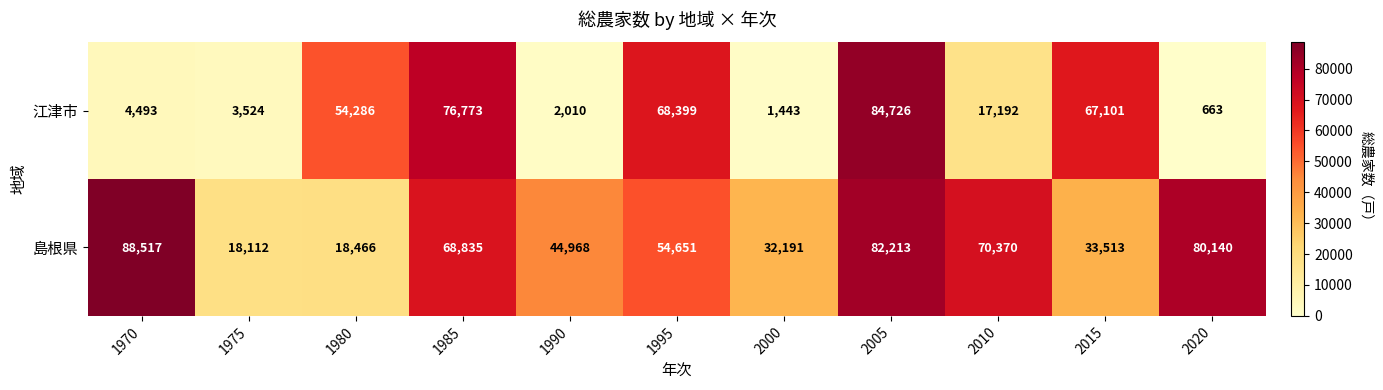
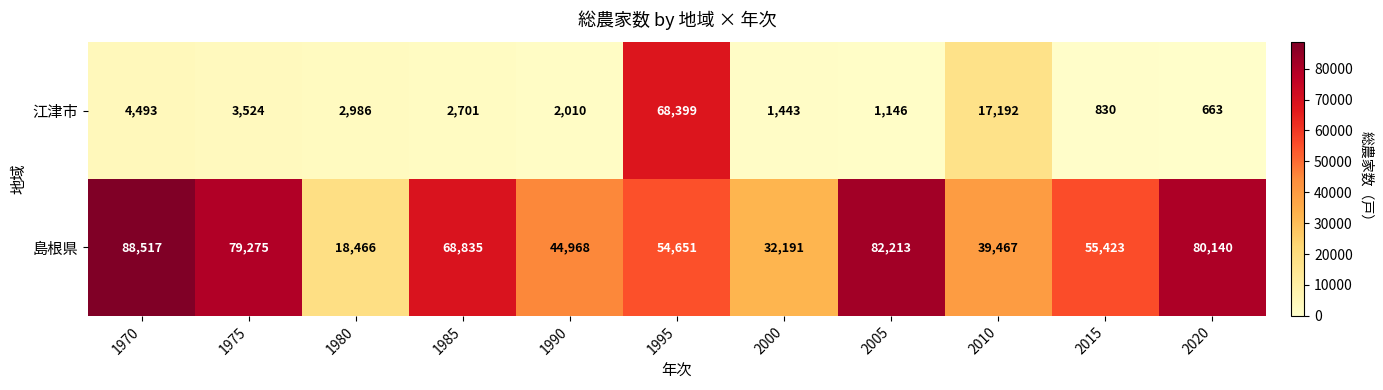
  {
    "江津市": {
      "1970": "4,493",
      "1975": "3,524",
-     "1980": "54,286",
-     "1985": "76,773",
+     "1980": "2,986",
+     "1985": "2,701",
      "1990": "2,010",
      "1995": "68,399",
      "2000": "1,443",
-     "2005": "84,726",
+     "2005": "1,146",
      "2010": "17,192",
-     "2015": "67,101",
+     "2015": "830",
      "2020": "663"
    },
    "島根県": {
      "1970": "88,517",
-     "1975": "18,112",
+     "1975": "79,275",
      "1980": "18,466",
      "1985": "68,835",
      "1990": "44,968",
      "1995": "54,651",
      "2000": "32,191",
      "2005": "82,213",
-     "2010": "70,370",
-     "2015": "33,513",
+     "2010": "39,467",
+     "2015": "55,423",
      "2020": "80,140"
    }
  }
